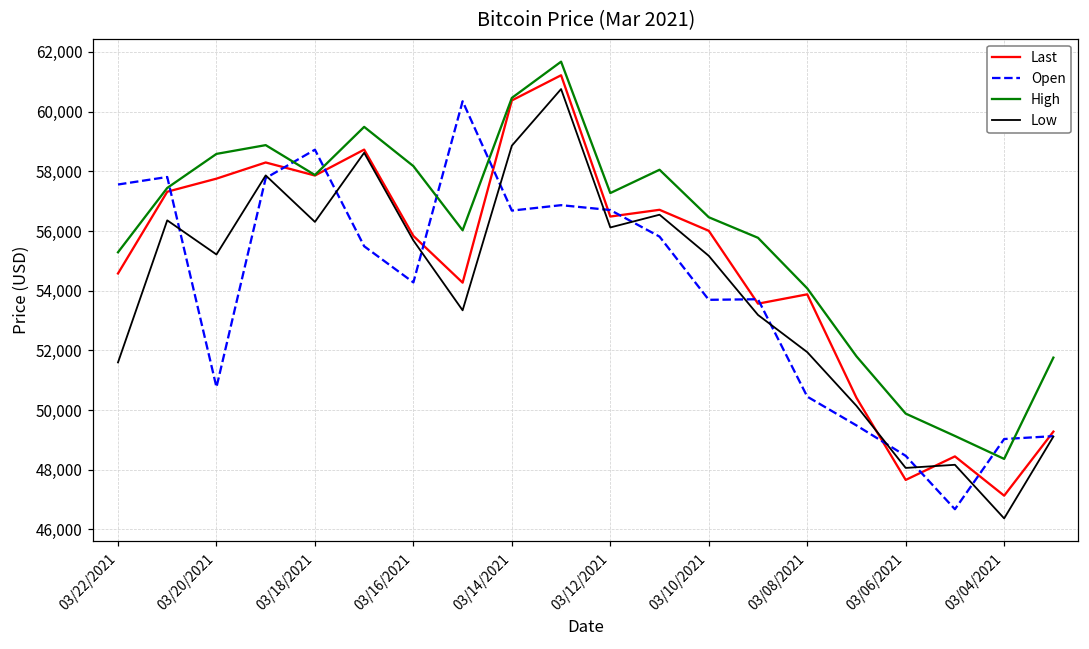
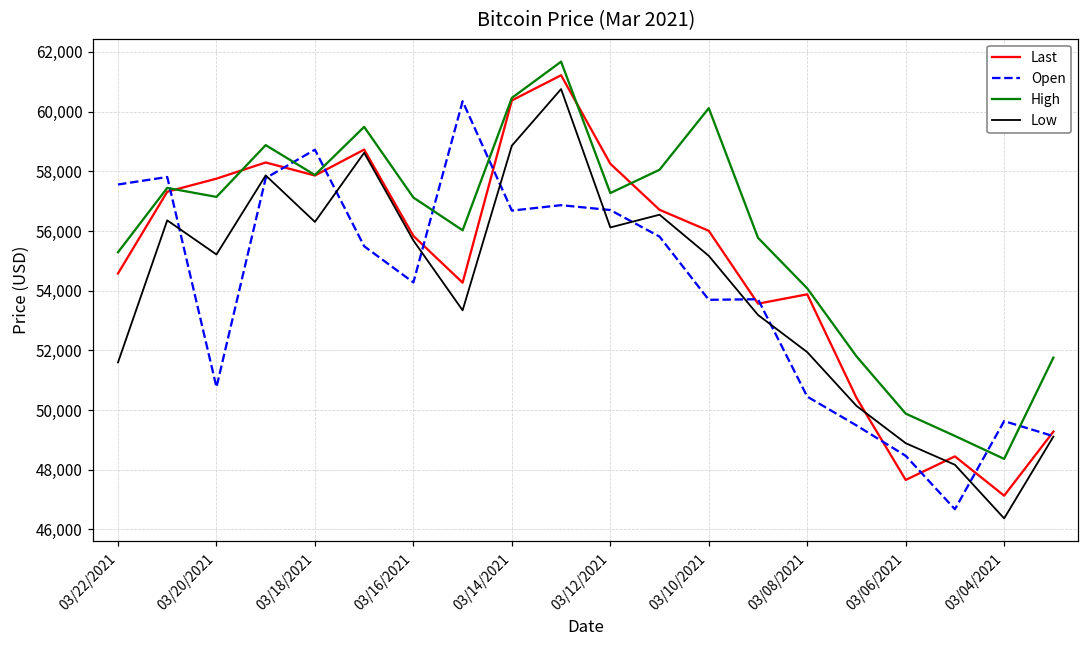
  {
    "Last": {
      "03/22/2021": "54,600",
      "03/20/2021": "57,800",
      "03/16/2021": "55,800",
-     "03/12/2021": "56,500",
+     "03/12/2021": "58,300",
      "03/10/2021": "56,000",
      "03/08/2021": "53,900",
      "03/06/2021": "47,700",
      "03/04/2021": "47,100"
    },
    "Open": {
      "03/22/2021": "57,600",
      "03/20/2021": "50,800",
      "03/18/2021": "58,700",
      "03/16/2021": "54,300",
      "03/14/2021": "56,700",
      "03/12/2021": "56,700",
      "03/10/2021": "53,700",
      "03/08/2021": "50,500",
      "03/06/2021": "48,500",
-     "03/04/2021": "49,000"
+     "03/04/2021": "49,600"
    },
    "High": {
      "03/22/2021": "55,300",
-     "03/20/2021": "58,600",
-     "03/16/2021": "58,200",
+     "03/20/2021": "57,100",
+     "03/16/2021": "57,100",
      "03/12/2021": "57,300",
-     "03/10/2021": "56,500",
+     "03/10/2021": "60,100",
      "03/08/2021": "54,100",
      "03/06/2021": "49,900",
      "03/04/2021": "48,400"
    },
    "Low": {
      "03/22/2021": "51,600",
      "03/20/2021": "55,200",
      "03/18/2021": "56,300",
      "03/16/2021": "55,700",
      "03/14/2021": "58,900",
      "03/12/2021": "56,100",
      "03/10/2021": "55,200",
      "03/08/2021": "51,900",
-     "03/06/2021": "48,100",
+     "03/06/2021": "48,900",
      "03/04/2021": "46,400"
    }
  }
